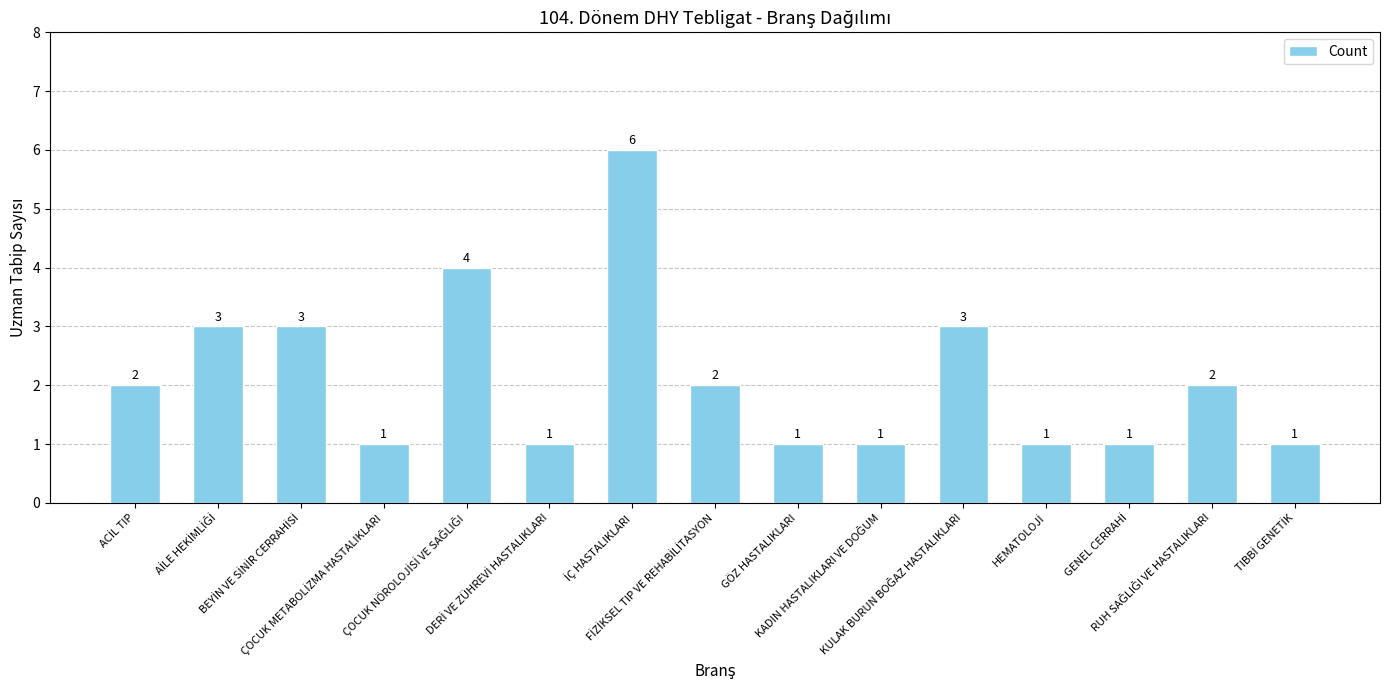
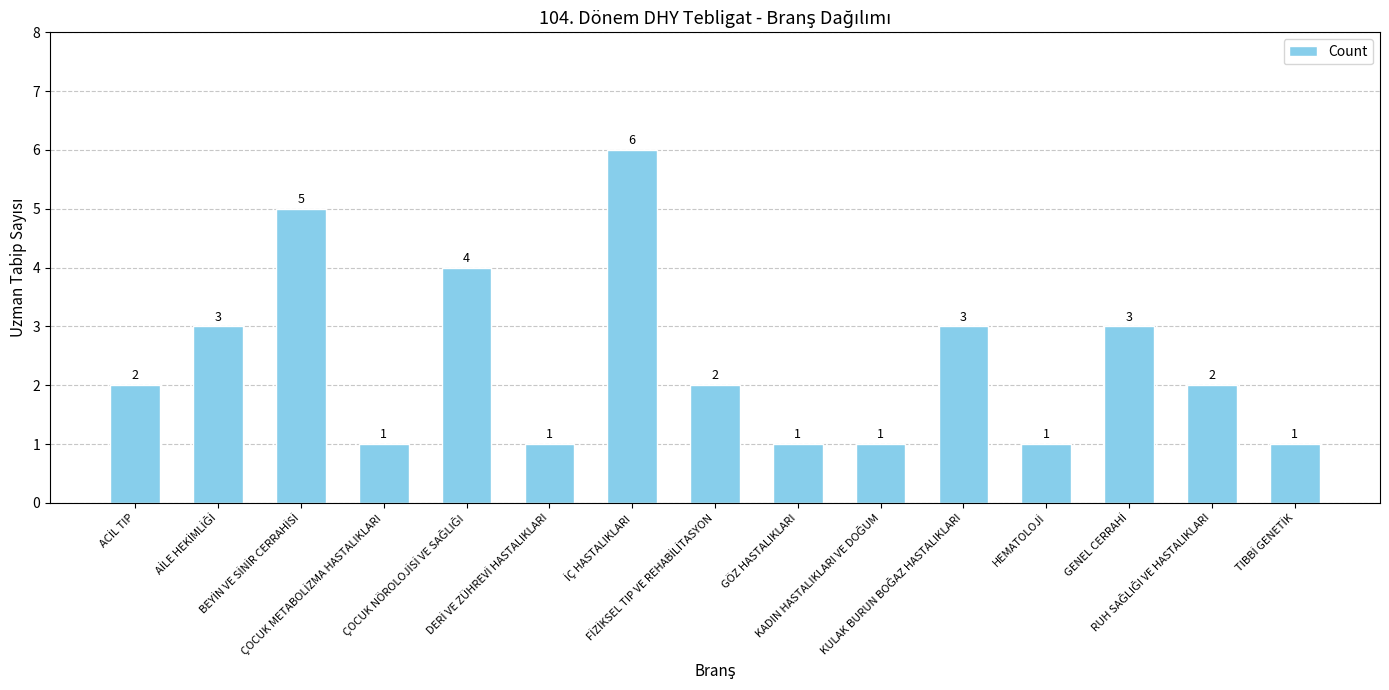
  {
    "ACİL TIP": 2,
    "AİLE HEKİMLİĞİ": 3,
-   "BEYİN VE SİNİR CERRAHİSİ": 3,
+   "BEYİN VE SİNİR CERRAHİSİ": 5,
    "ÇOCUK METABOLİZMA HASTALIKLARI": 1,
    "ÇOCUK NÖROLOJİSİ VE SAĞLIĞI": 4,
    "DERİ VE ZÜHREVİ HASTALIKLARI": 1,
    "İÇ HASTALIKLARI": 6,
    "FİZİKSEL TIP VE REHABİLİTASYON": 2,
    "GÖZ HASTALIKLARI": 1,
    "KADIN HASTALIKLARI VE DOĞUM": 1,
    "KULAK BURUN BOĞAZ HASTALIKLARI": 3,
    "HEMATOLOJİ": 1,
-   "GENEL CERRAHİ": 1,
+   "GENEL CERRAHİ": 3,
    "RUH SAĞLIĞI VE HASTALIKLARI": 2,
    "TIBBİ GENETİK": 1
  }
